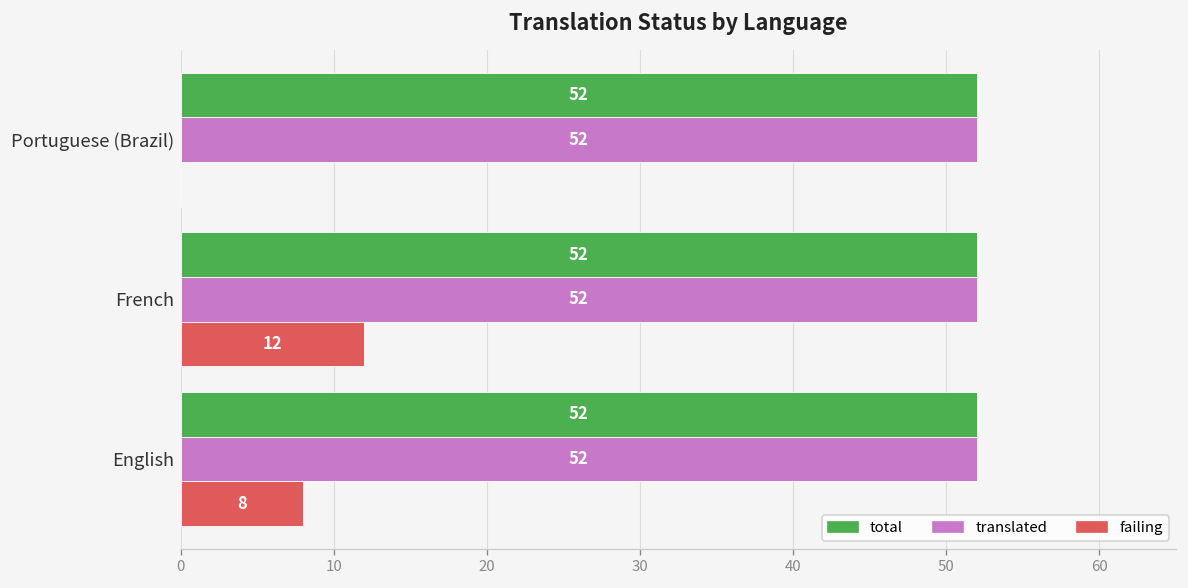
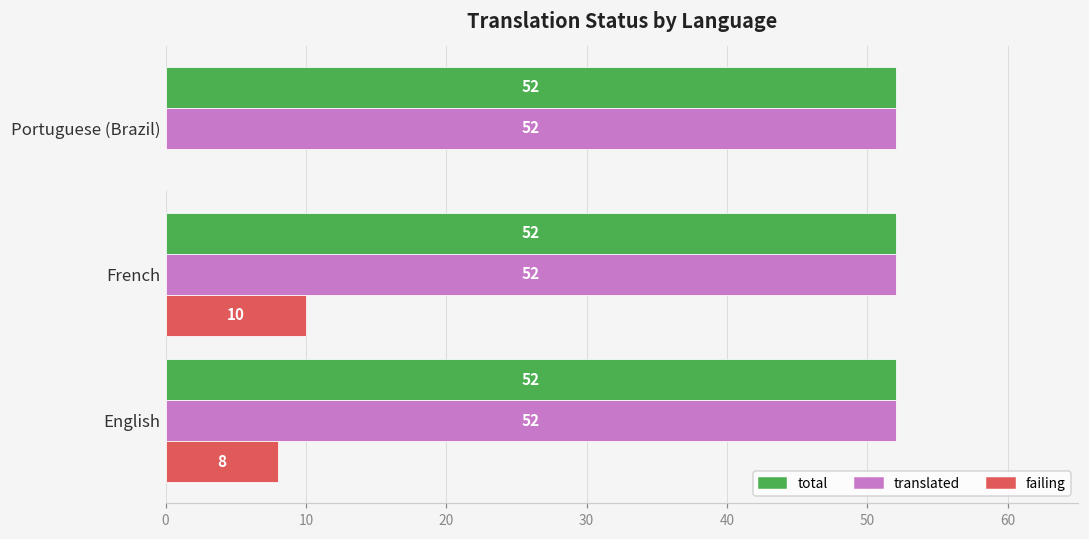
  {
    "total": {
      "Portuguese (Brazil)": 52,
      "French": 52,
      "English": 52
    },
    "translated": {
      "Portuguese (Brazil)": 52,
      "French": 52,
      "English": 52
    },
    "failing": {
-     "French": 12,
+     "French": 10,
      "English": 8
    }
  }
